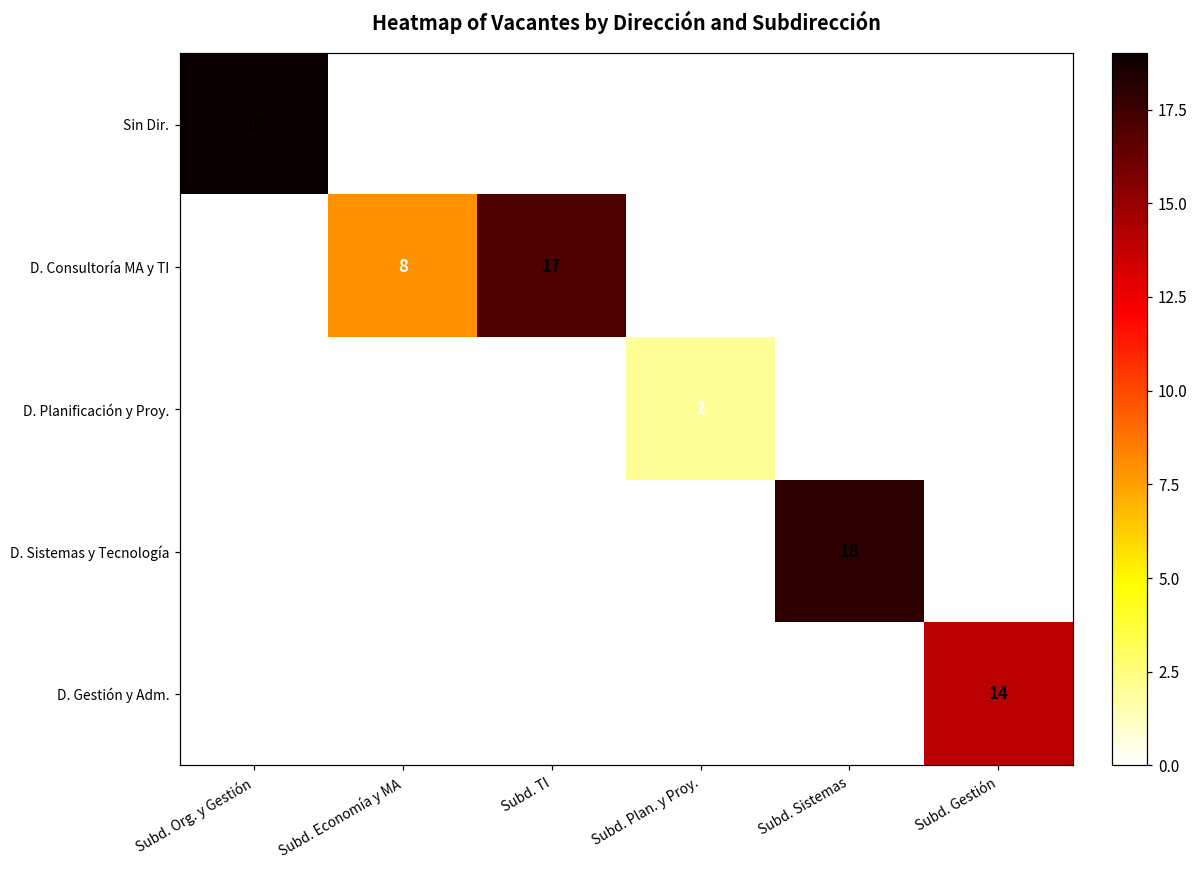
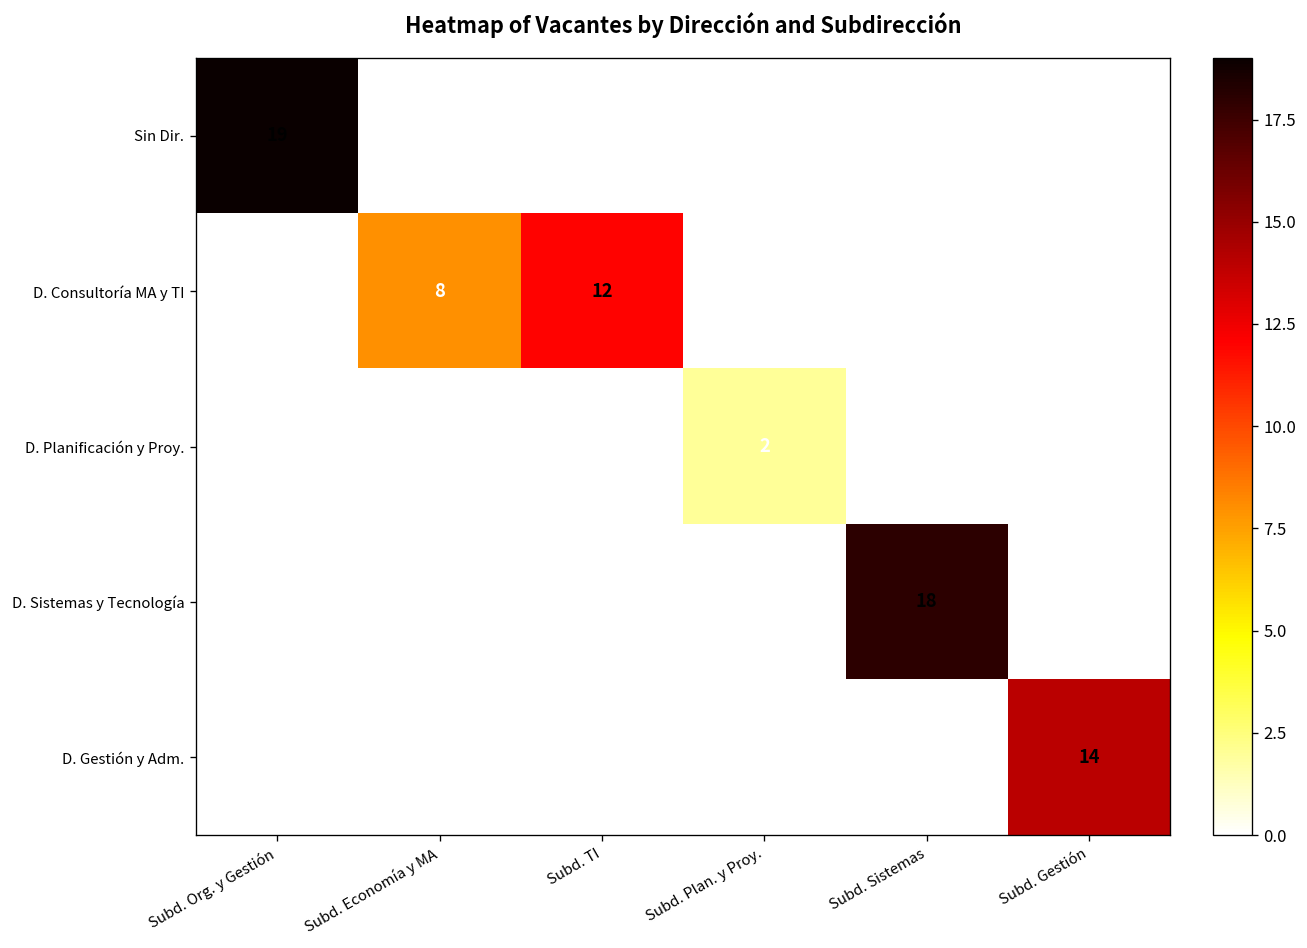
  {
    "D. Consultoría MA y TI": {
      "Subd. Economía y MA": 8,
-     "Subd. TI": 17
+     "Subd. TI": 12
    },
    "D. Planificación y Proy.": {
      "Subd. Plan. y Proy.": 2
    },
    "D. Gestión y Adm.": {
      "Subd. Gestión": 14
    }
  }
